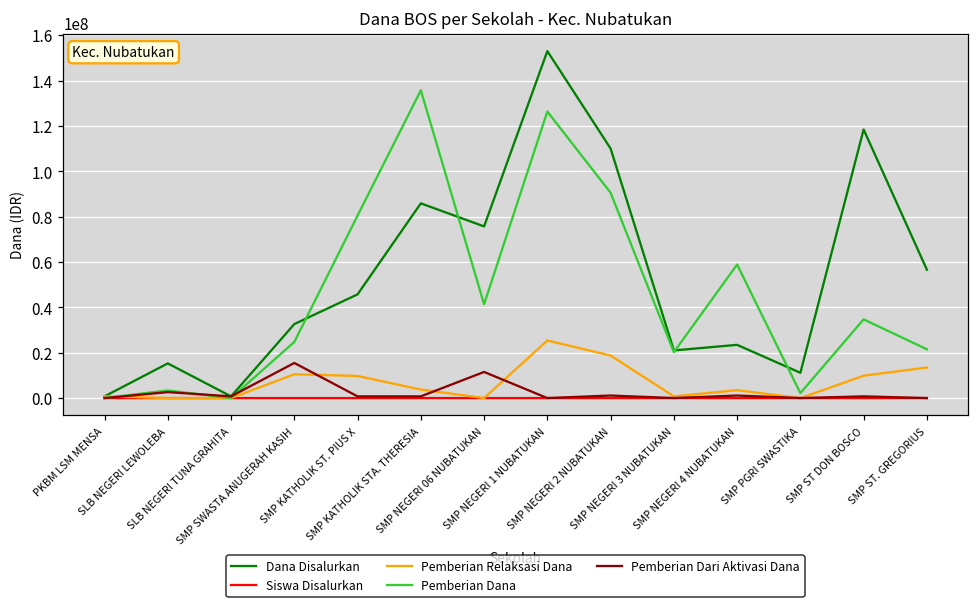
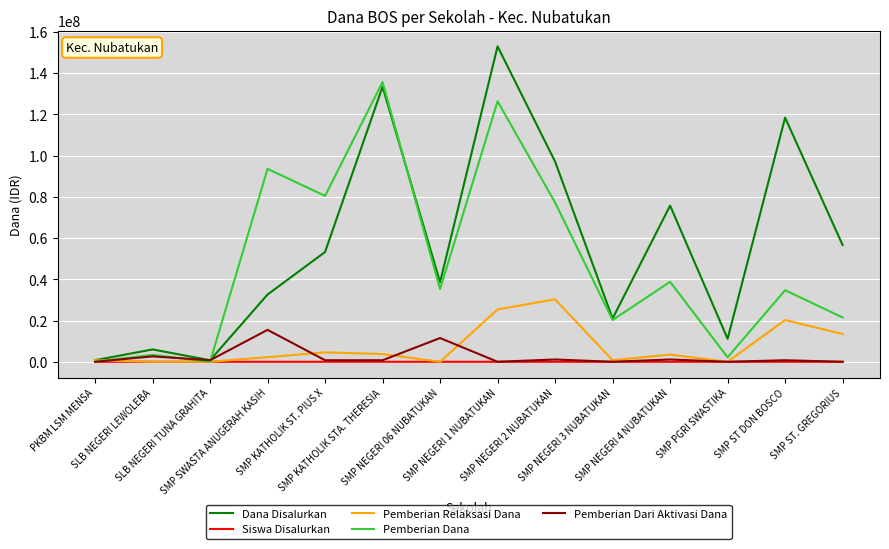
  {
    "Dana Disalurkan": {
-     "SLB NEGERI LEWOLEBA": 15000000,
+     "SLB NEGERI LEWOLEBA": 6000000,
      "SMP SWASTA ANUGERAH KASIH": 33000000,
-     "SMP KATHOLIK ST. PIUS X": 46000000,
-     "SMP KATHOLIK STA. THERESIA": 86000000,
-     "SMP NEGERI 06 NUBATUKAN": 76000000,
+     "SMP KATHOLIK ST. PIUS X": 53000000,
+     "SMP KATHOLIK STA. THERESIA": 133000000,
+     "SMP NEGERI 06 NUBATUKAN": 39000000,
      "SMP NEGERI 1 NUBATUKAN": 153000000,
-     "SMP NEGERI 2 NUBATUKAN": 110000000,
-     "SMP NEGERI 4 NUBATUKAN": 23000000,
+     "SMP NEGERI 2 NUBATUKAN": 97000000,
+     "SMP NEGERI 4 NUBATUKAN": 76000000,
      "SMP PGRI SWASTIKA": 11000000,
      "SMP ST DON BOSCO": 118000000,
      "SMP ST. GREGORIUS": 57000000
    },
    "Siswa Disalurkan": {
      "SMP SWASTA ANUGERAH KASIH": 0
    },
    "Pemberian Relaksasi Dana": {
-     "SMP SWASTA ANUGERAH KASIH": 10000000,
-     "SMP KATHOLIK ST. PIUS X": 10000000,
+     "SMP SWASTA ANUGERAH KASIH": 2000000,
+     "SMP KATHOLIK ST. PIUS X": 5000000,
      "SMP KATHOLIK STA. THERESIA": 4000000,
      "SMP NEGERI 1 NUBATUKAN": 25000000,
-     "SMP NEGERI 2 NUBATUKAN": 19000000,
+     "SMP NEGERI 2 NUBATUKAN": 30000000,
      "SMP NEGERI 4 NUBATUKAN": 3000000,
-     "SMP ST DON BOSCO": 10000000,
+     "SMP ST DON BOSCO": 20000000,
      "SMP ST. GREGORIUS": 13000000
    },
    "Pemberian Dana": {
-     "SMP SWASTA ANUGERAH KASIH": 25000000,
+     "SMP SWASTA ANUGERAH KASIH": 94000000,
      "SMP KATHOLIK ST. PIUS X": 80000000,
      "SMP KATHOLIK STA. THERESIA": 136000000,
-     "SMP NEGERI 06 NUBATUKAN": 41000000,
+     "SMP NEGERI 06 NUBATUKAN": 35000000,
      "SMP NEGERI 1 NUBATUKAN": 126000000,
-     "SMP NEGERI 2 NUBATUKAN": 91000000,
-     "SMP NEGERI 4 NUBATUKAN": 59000000,
+     "SMP NEGERI 2 NUBATUKAN": 77000000,
+     "SMP NEGERI 4 NUBATUKAN": 39000000,
      "SMP PGRI SWASTIKA": 2000000,
      "SMP ST DON BOSCO": 35000000,
      "SMP ST. GREGORIUS": 22000000
    },
    "Pemberian Dari Aktivasi Dana": {
      "SMP SWASTA ANUGERAH KASIH": 15000000,
      "SMP NEGERI 06 NUBATUKAN": 12000000
    }
  }
